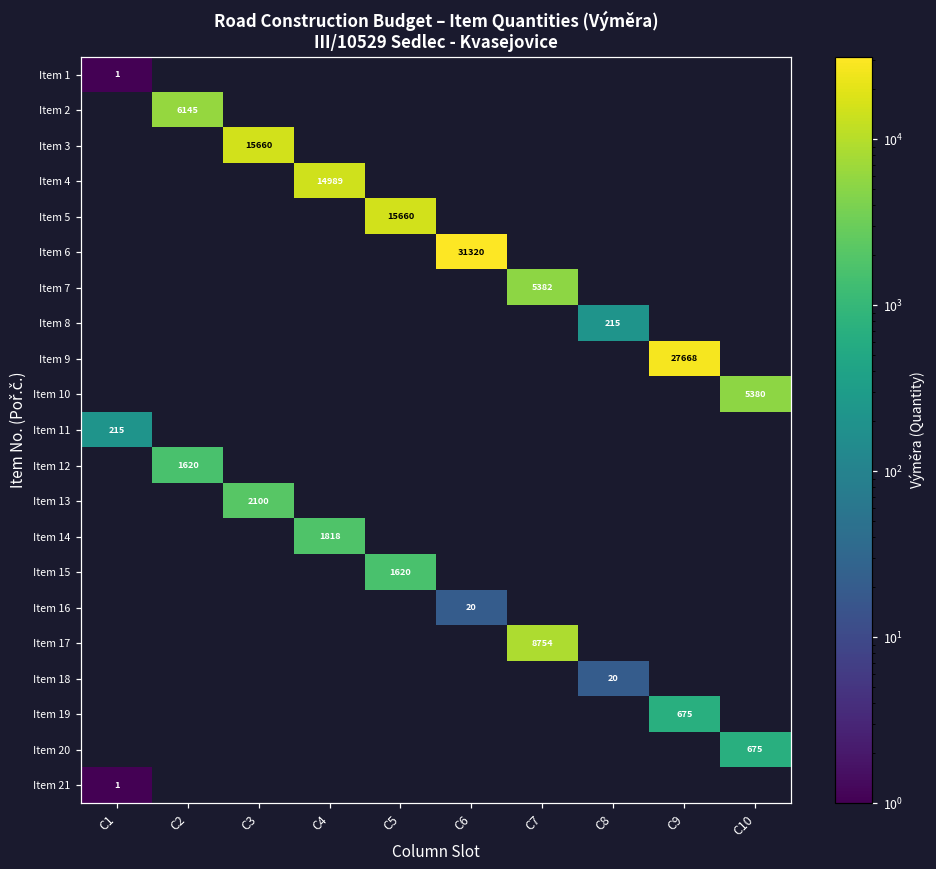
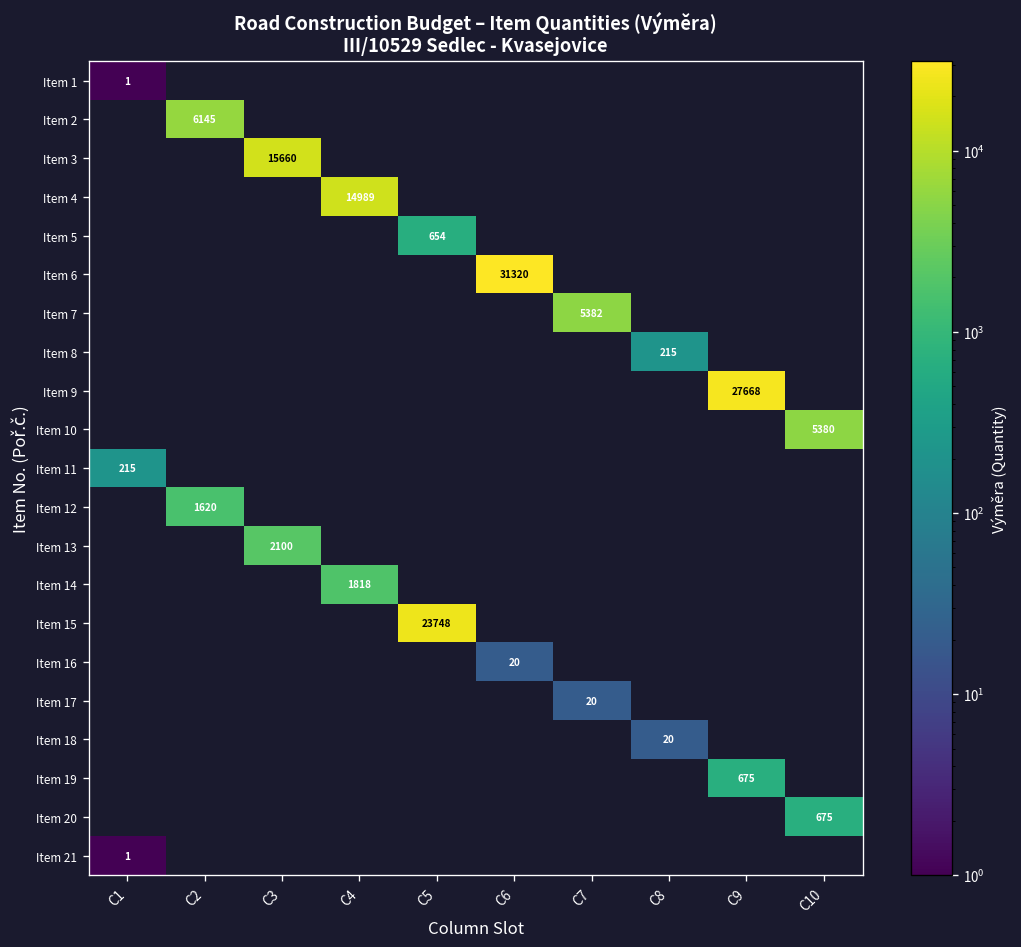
  {
    "Item 1": {
      "C1": 1
    },
    "Item 2": {
      "C2": 6145
    },
    "Item 3": {
      "C3": 15660
    },
    "Item 4": {
      "C4": 14989
    },
    "Item 5": {
-     "C5": 15660
+     "C5": 654
    },
    "Item 6": {
      "C6": 31320
    },
    "Item 7": {
      "C7": 5382
    },
    "Item 8": {
      "C8": 215
    },
    "Item 9": {
      "C9": 27668
    },
    "Item 10": {
      "C10": 5380
    },
    "Item 11": {
      "C1": 215
    },
    "Item 12": {
      "C2": 1620
    },
    "Item 13": {
      "C3": 2100
    },
    "Item 14": {
      "C4": 1818
    },
    "Item 15": {
-     "C5": 1620
+     "C5": 23748
    },
    "Item 16": {
      "C6": 20
    },
    "Item 17": {
-     "C7": 8754
+     "C7": 20
    },
    "Item 18": {
      "C8": 20
    },
    "Item 19": {
      "C9": 675
    },
    "Item 20": {
      "C10": 675
    },
    "Item 21": {
      "C1": 1
    }
  }
